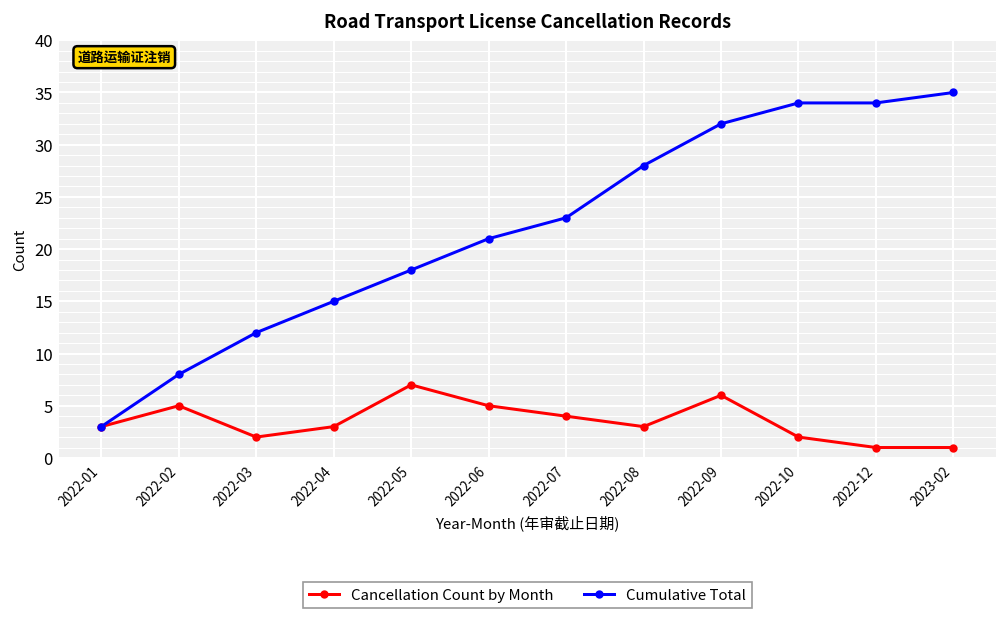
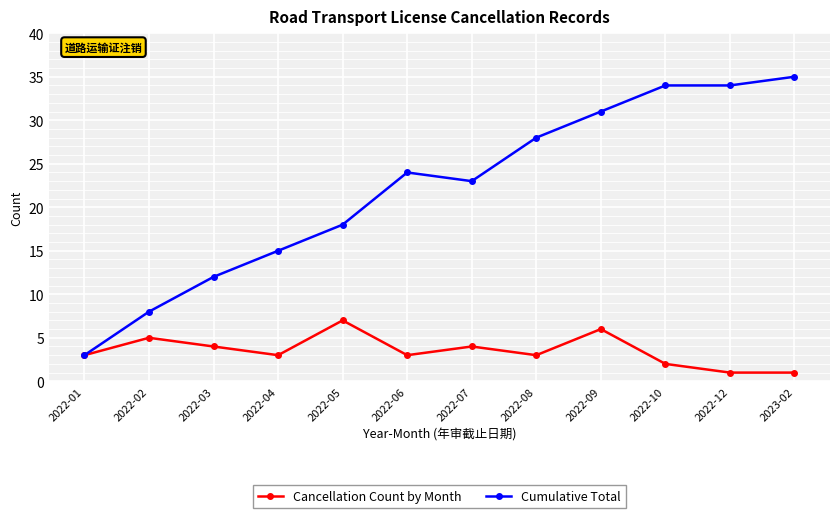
  {
    "Cancellation Count by Month": {
      "2022-02": 5,
-     "2022-03": 2,
+     "2022-03": 4,
      "2022-04": 3,
      "2022-05": 7,
-     "2022-06": 5,
+     "2022-06": 3,
      "2022-07": 4,
      "2022-08": 3,
      "2022-09": 6,
      "2022-10": 2,
      "2022-12": 1,
      "2023-02": 1
    },
    "Cumulative Total": {
      "2022-02": 8,
      "2022-03": 12,
      "2022-04": 15,
      "2022-05": 18,
-     "2022-06": 21,
+     "2022-06": 24,
      "2022-07": 23,
      "2022-08": 28,
-     "2022-09": 32,
+     "2022-09": 31,
      "2022-10": 34,
      "2022-12": 34,
      "2023-02": 35
    }
  }
